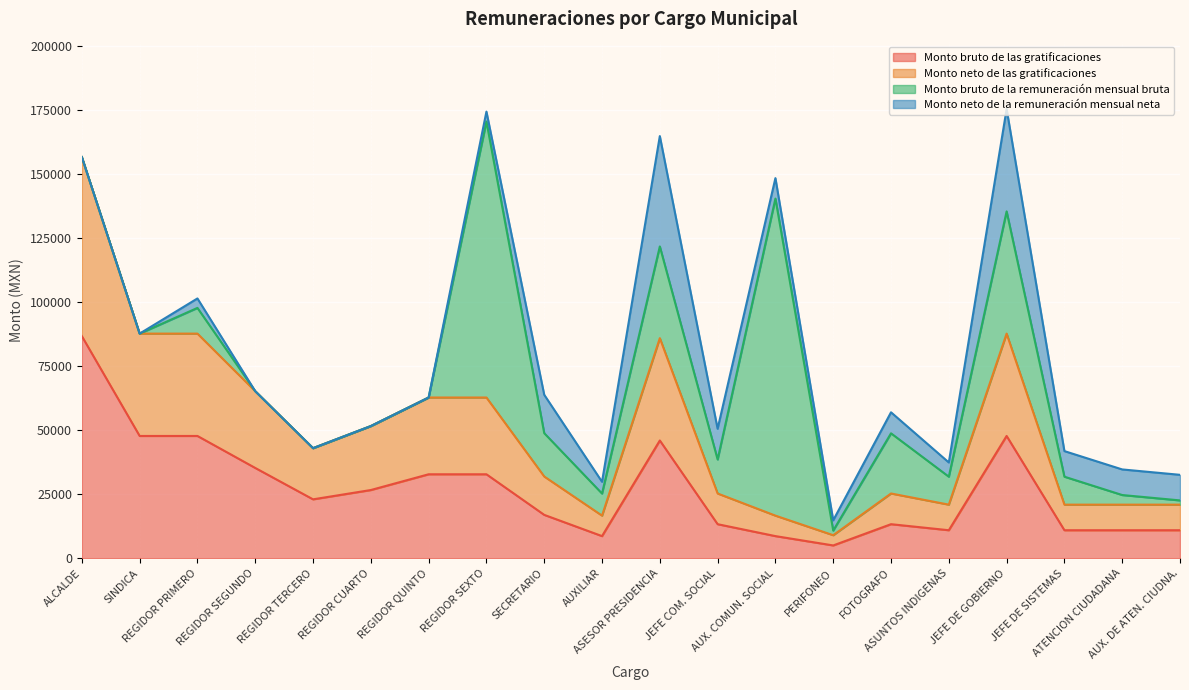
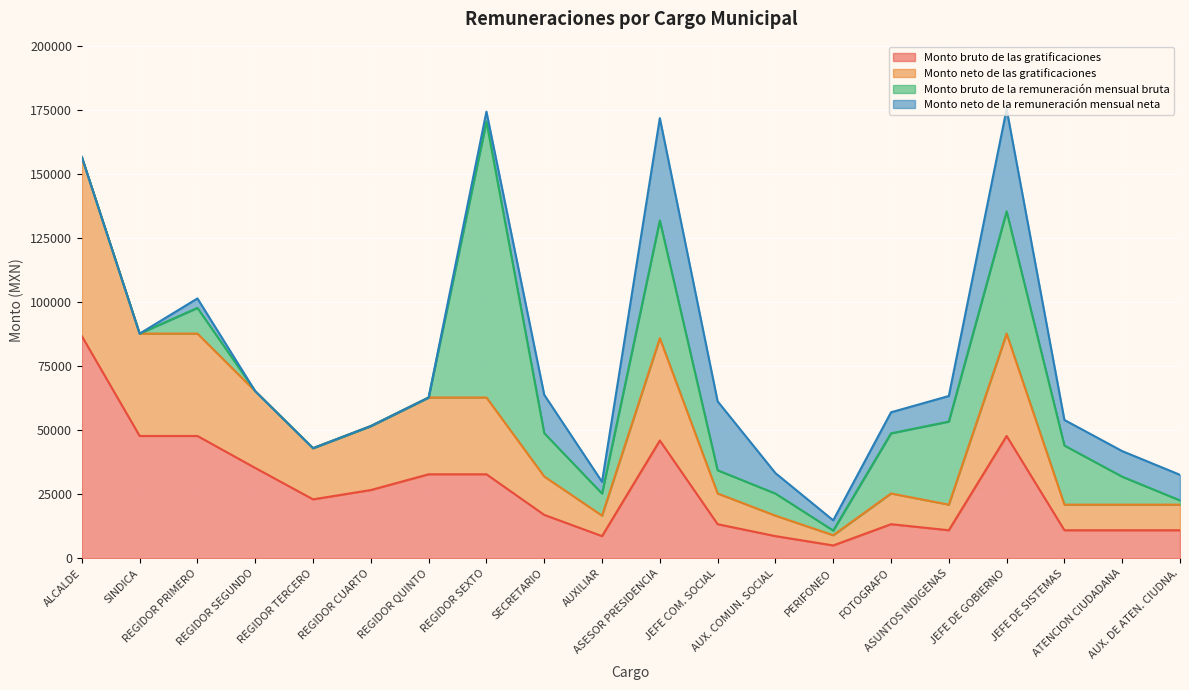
  {
    "Monto bruto de la remuneración mensual bruta": {
      "REGIDOR PRIMERO": 10000,
      "REGIDOR SEXTO": 108000,
      "SECRETARIO": 17000,
      "AUXILIAR": 9000,
-     "ASESOR PRESIDENCIA": 36000,
-     "JEFE COM. SOCIAL": 13000,
-     "AUX. COMUN. SOCIAL": 124000,
+     "ASESOR PRESIDENCIA": 46000,
+     "JEFE COM. SOCIAL": 9000,
+     "AUX. COMUN. SOCIAL": 9000,
      "PERIFONEO": 2000,
      "FOTOGRAFO": 24000,
-     "ASUNTOS INDIGENAS": 11000,
+     "ASUNTOS INDIGENAS": 32000,
      "JEFE DE GOBIERNO": 48000,
-     "JEFE DE SISTEMAS": 11000,
-     "ATENCION CIUDADANA": 4000,
+     "JEFE DE SISTEMAS": 23000,
+     "ATENCION CIUDADANA": 11000,
      "AUX. DE ATEN. CIUDNA.": 2000
    },
    "Monto neto de la remuneración mensual neta": {
      "REGIDOR PRIMERO": 4000,
      "REGIDOR SEXTO": 4000,
      "SECRETARIO": 15000,
      "AUXILIAR": 5000,
-     "ASESOR PRESIDENCIA": 43000,
-     "JEFE COM. SOCIAL": 12000,
+     "ASESOR PRESIDENCIA": 40000,
+     "JEFE COM. SOCIAL": 27000,
      "AUX. COMUN. SOCIAL": 8000,
      "PERIFONEO": 4000,
      "FOTOGRAFO": 8000,
-     "ASUNTOS INDIGENAS": 6000,
+     "ASUNTOS INDIGENAS": 10000,
      "JEFE DE SISTEMAS": 10000,
      "ATENCION CIUDADANA": 10000,
      "AUX. DE ATEN. CIUDNA.": 10000
    }
  }
